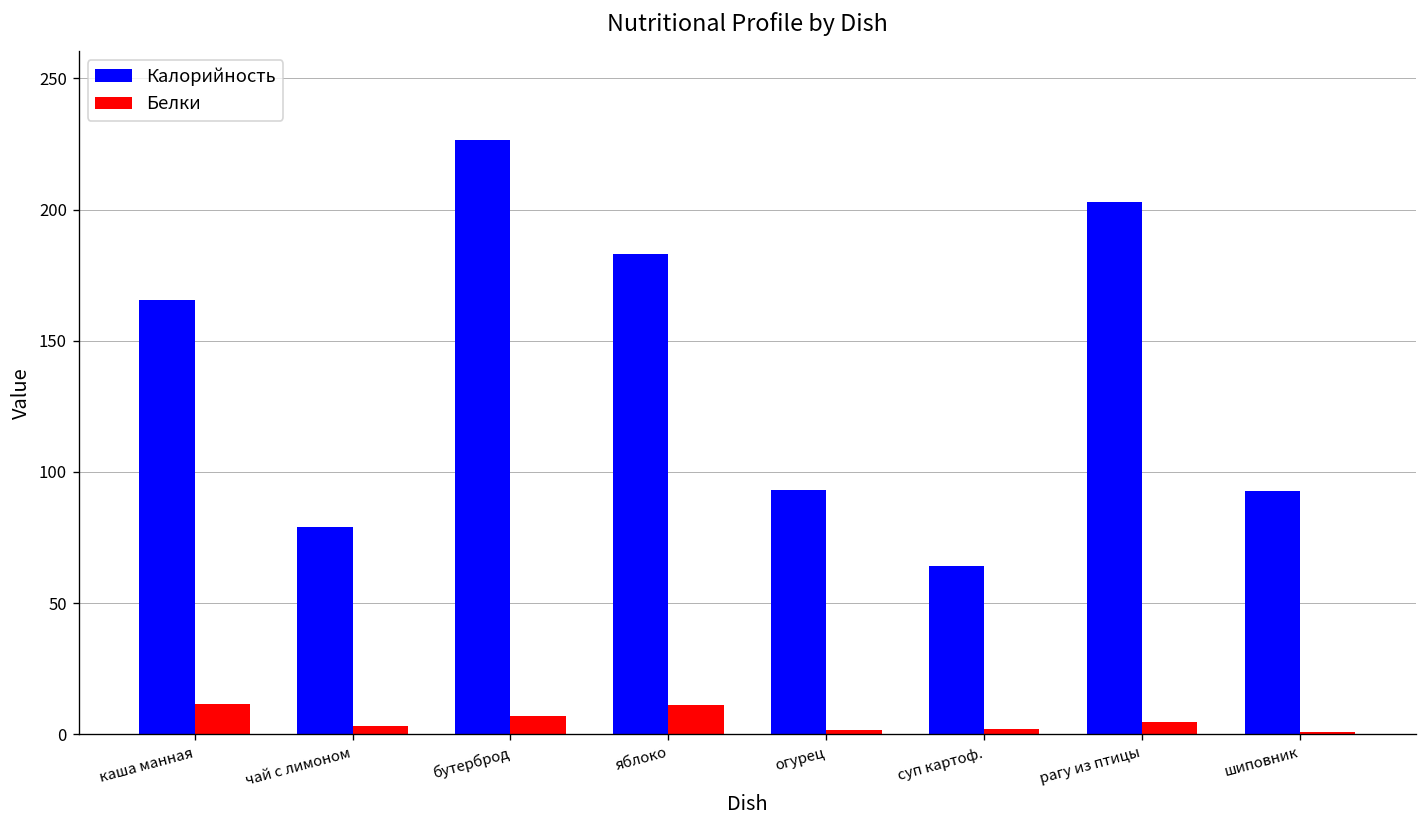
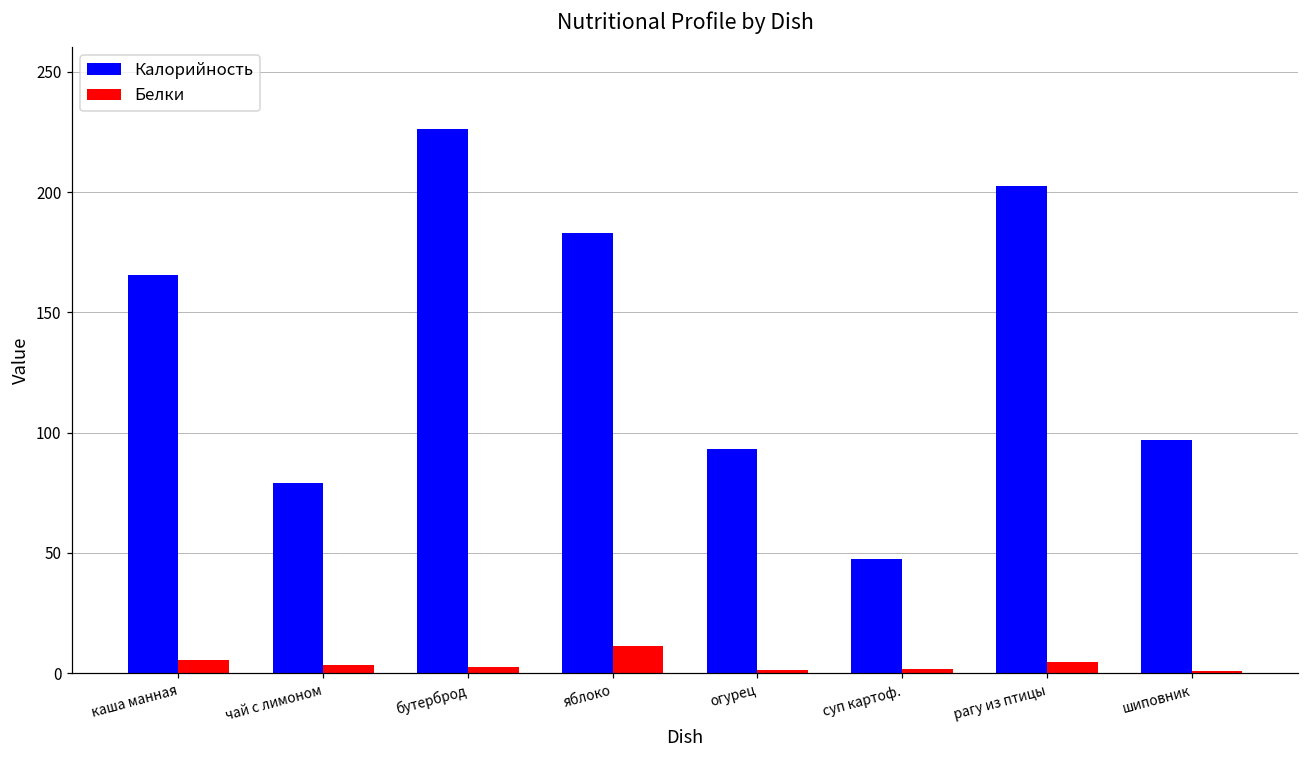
  {
    "Калорийность": {
      "каша манная": 165,
      "чай с лимоном": 79,
      "бутерброд": 226,
      "яблоко": 183,
      "огурец": 93,
-     "суп картоф.": 64,
+     "суп картоф.": 47,
      "рагу из птицы": 203,
-     "шиповник": 93
+     "шиповник": 97
    },
    "Белки": {
-     "каша манная": 12,
+     "каша манная": 5,
      "чай с лимоном": 3,
-     "бутерброд": 7,
+     "бутерброд": 2,
      "яблоко": 11,
      "огурец": 1,
      "суп картоф.": 2,
      "рагу из птицы": 5
    }
  }
